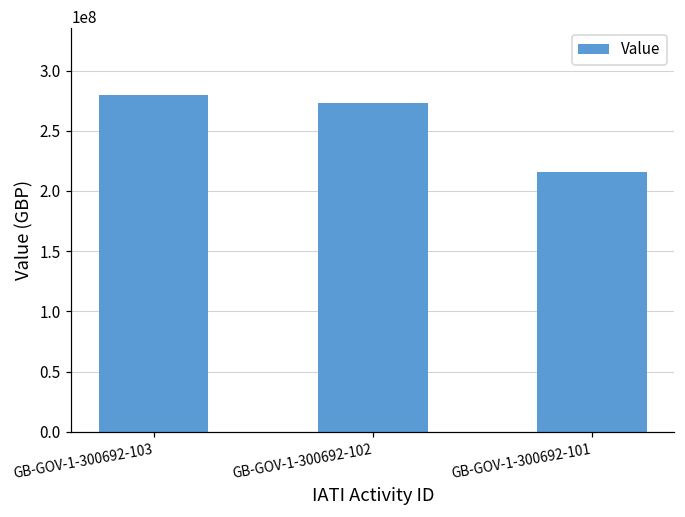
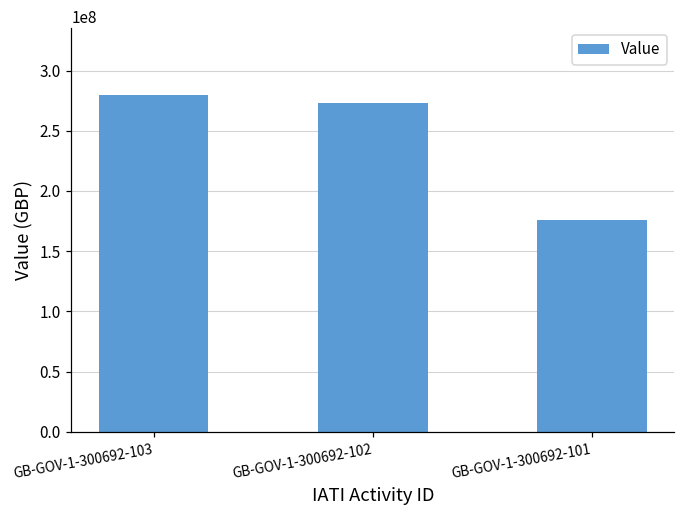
  {
    "GB-GOV-1-300692-103": 280000000,
    "GB-GOV-1-300692-102": 273000000,
-   "GB-GOV-1-300692-101": 215000000
+   "GB-GOV-1-300692-101": 176000000
  }
